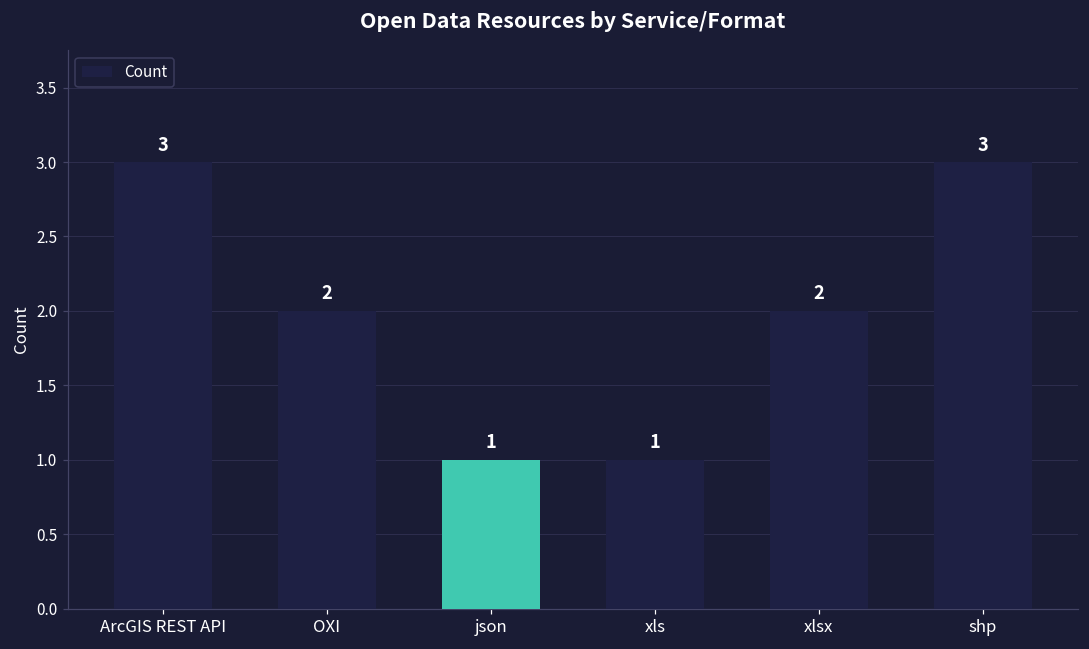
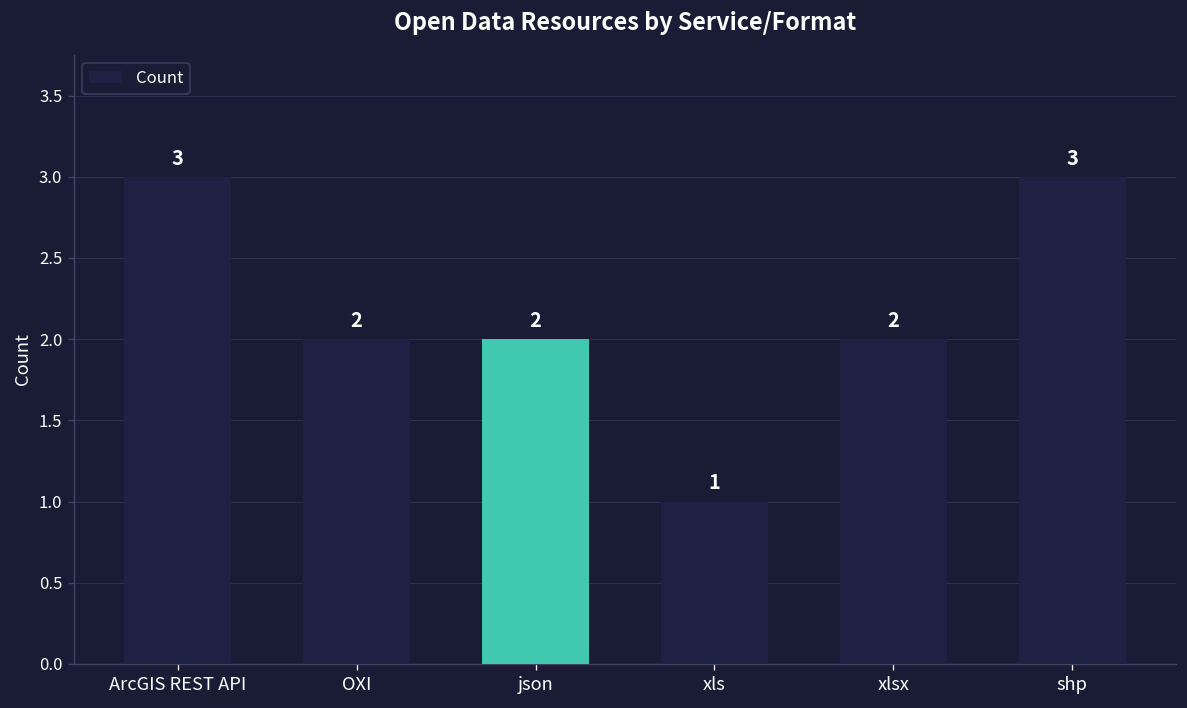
  {
    "ArcGIS REST API": 3,
    "OXI": 2,
-   "json": 1,
+   "json": 2,
    "xls": 1,
    "xlsx": 2,
    "shp": 3
  }
